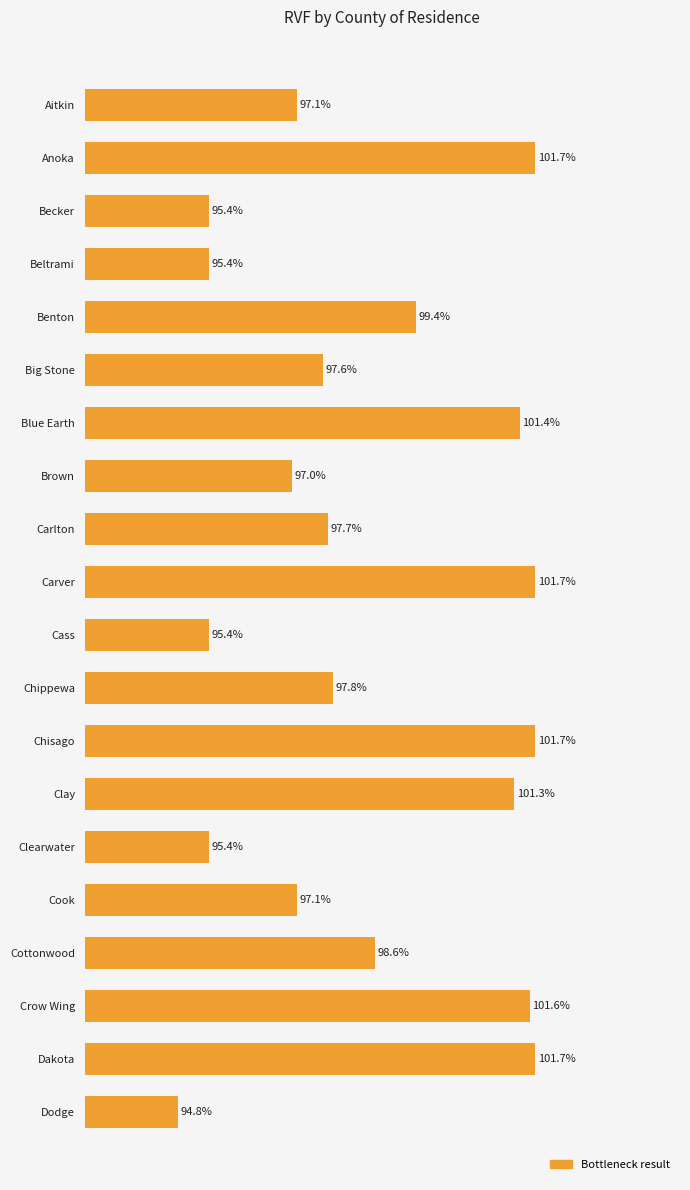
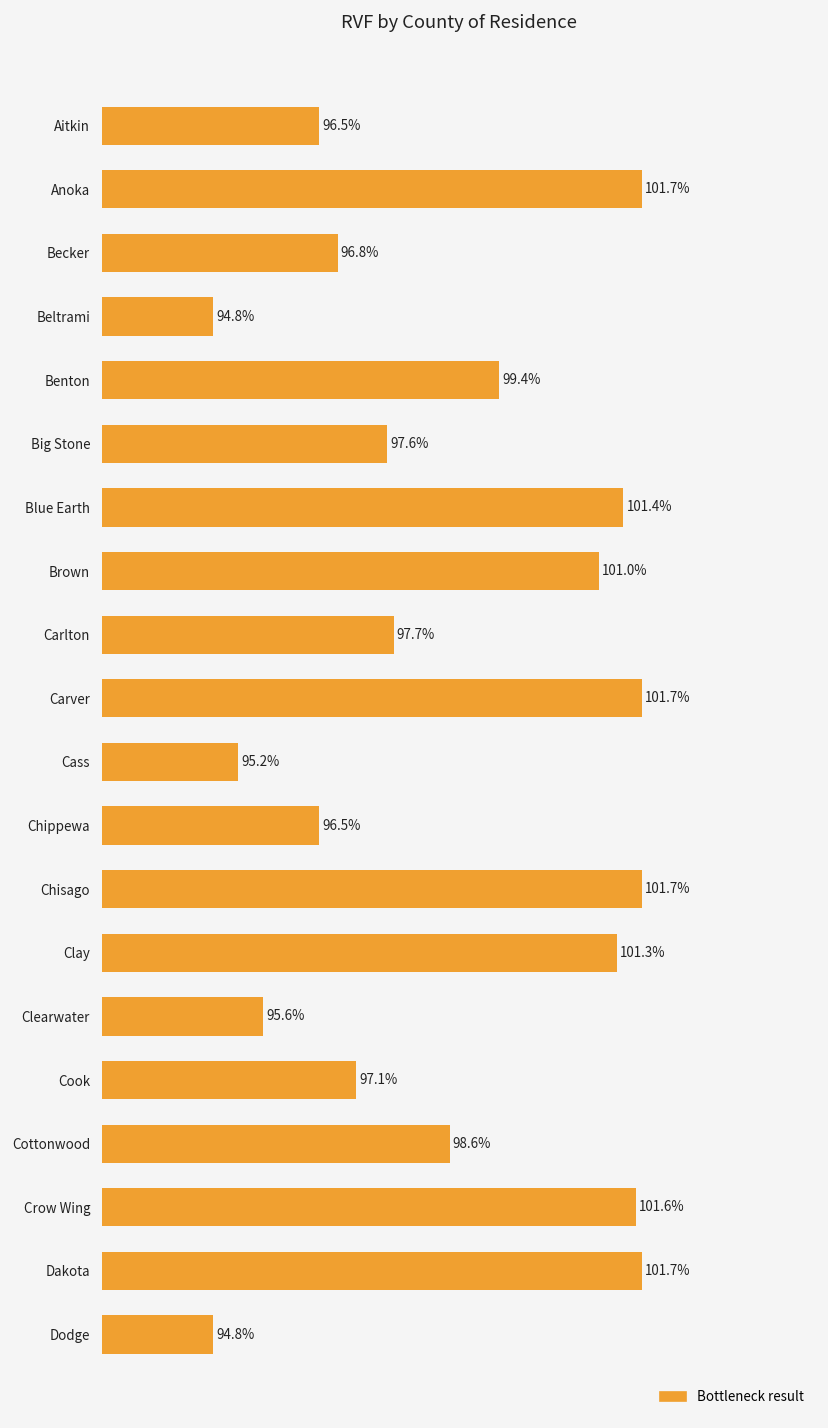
  {
-   "Aitkin": "97.1%",
+   "Aitkin": "96.5%",
    "Anoka": "101.7%",
-   "Becker": "95.4%",
-   "Beltrami": "95.4%",
+   "Becker": "96.8%",
+   "Beltrami": "94.8%",
    "Benton": "99.4%",
    "Big Stone": "97.6%",
    "Blue Earth": "101.4%",
-   "Brown": "97.0%",
+   "Brown": "101.0%",
    "Carlton": "97.7%",
    "Carver": "101.7%",
-   "Cass": "95.4%",
-   "Chippewa": "97.8%",
+   "Cass": "95.2%",
+   "Chippewa": "96.5%",
    "Chisago": "101.7%",
    "Clay": "101.3%",
-   "Clearwater": "95.4%",
+   "Clearwater": "95.6%",
    "Cook": "97.1%",
    "Cottonwood": "98.6%",
    "Crow Wing": "101.6%",
    "Dakota": "101.7%",
    "Dodge": "94.8%"
  }
